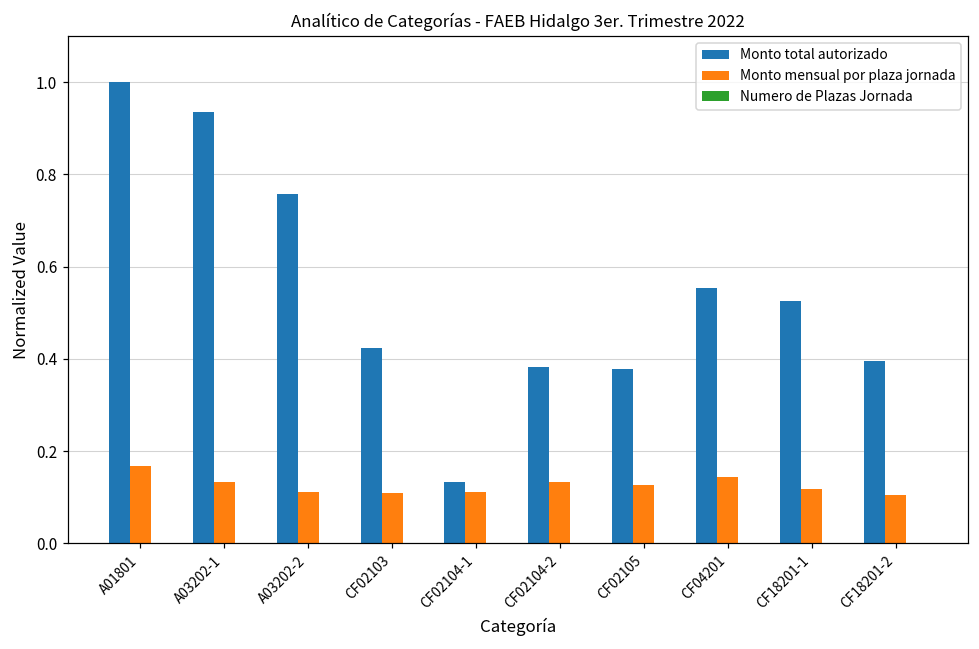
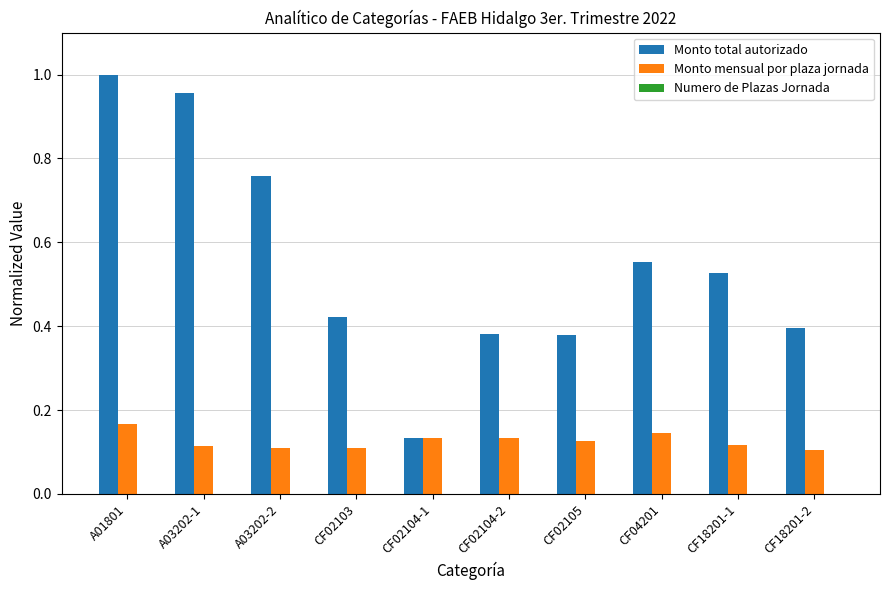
  {
    "Monto total autorizado": {
      "A01801": 1.00,
-     "A03202-1": 0.94,
+     "A03202-1": 0.96,
      "A03202-2": 0.76,
      "CF02103": 0.42,
      "CF02104-1": 0.13,
      "CF02104-2": 0.38,
      "CF02105": 0.38,
      "CF04201": 0.55,
      "CF18201-1": 0.53,
      "CF18201-2": 0.40
    },
    "Monto mensual por plaza jornada": {
      "A01801": 0.17,
-     "A03202-1": 0.13,
+     "A03202-1": 0.11,
      "A03202-2": 0.11,
      "CF02103": 0.11,
-     "CF02104-1": 0.11,
+     "CF02104-1": 0.13,
      "CF02104-2": 0.13,
      "CF02105": 0.13,
      "CF04201": 0.14,
      "CF18201-1": 0.12,
      "CF18201-2": 0.11
    }
  }
